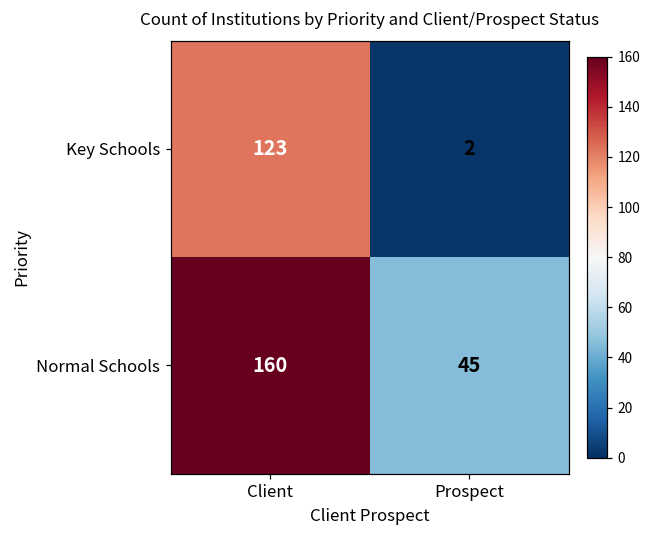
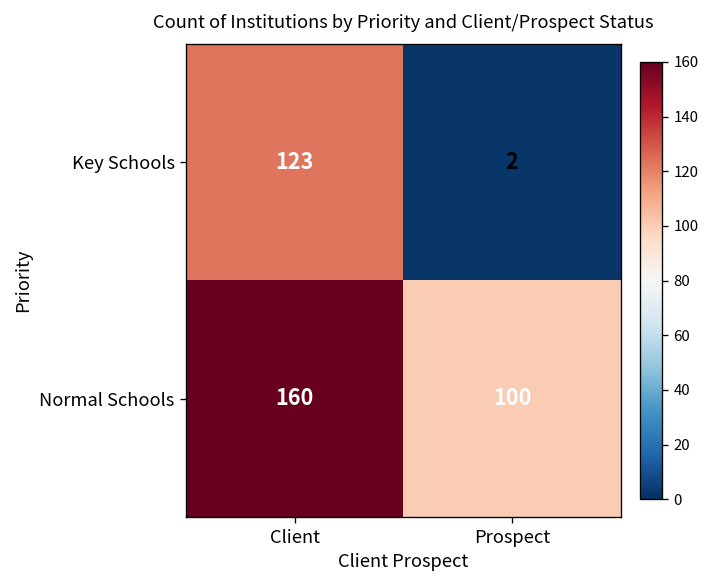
  {
    "Key Schools": {
      "Client": 123,
      "Prospect": 2
    },
    "Normal Schools": {
      "Client": 160,
-     "Prospect": 45
+     "Prospect": 100
    }
  }
